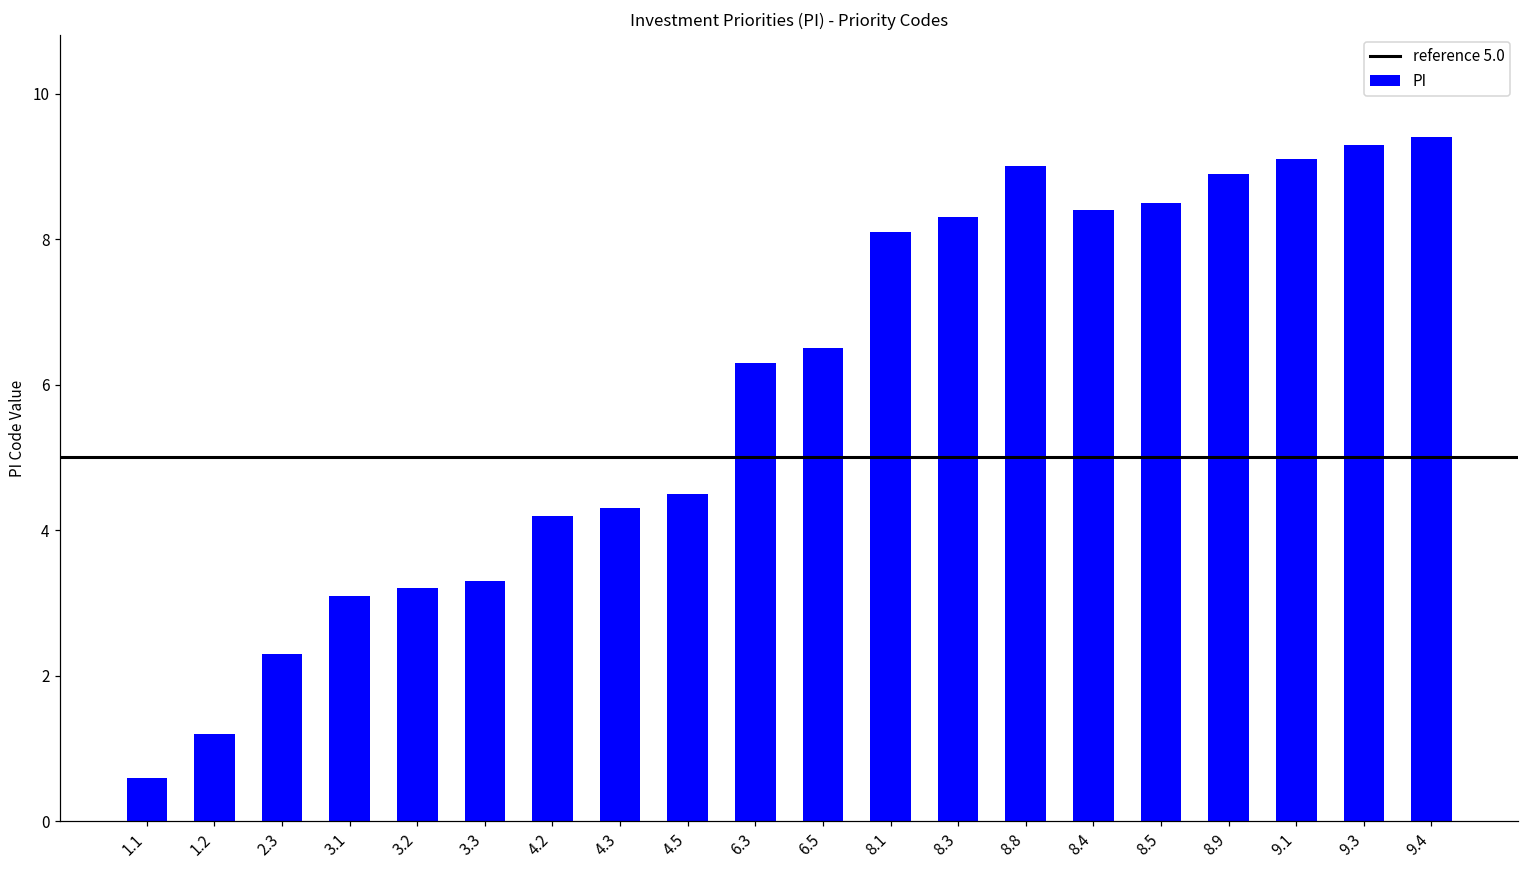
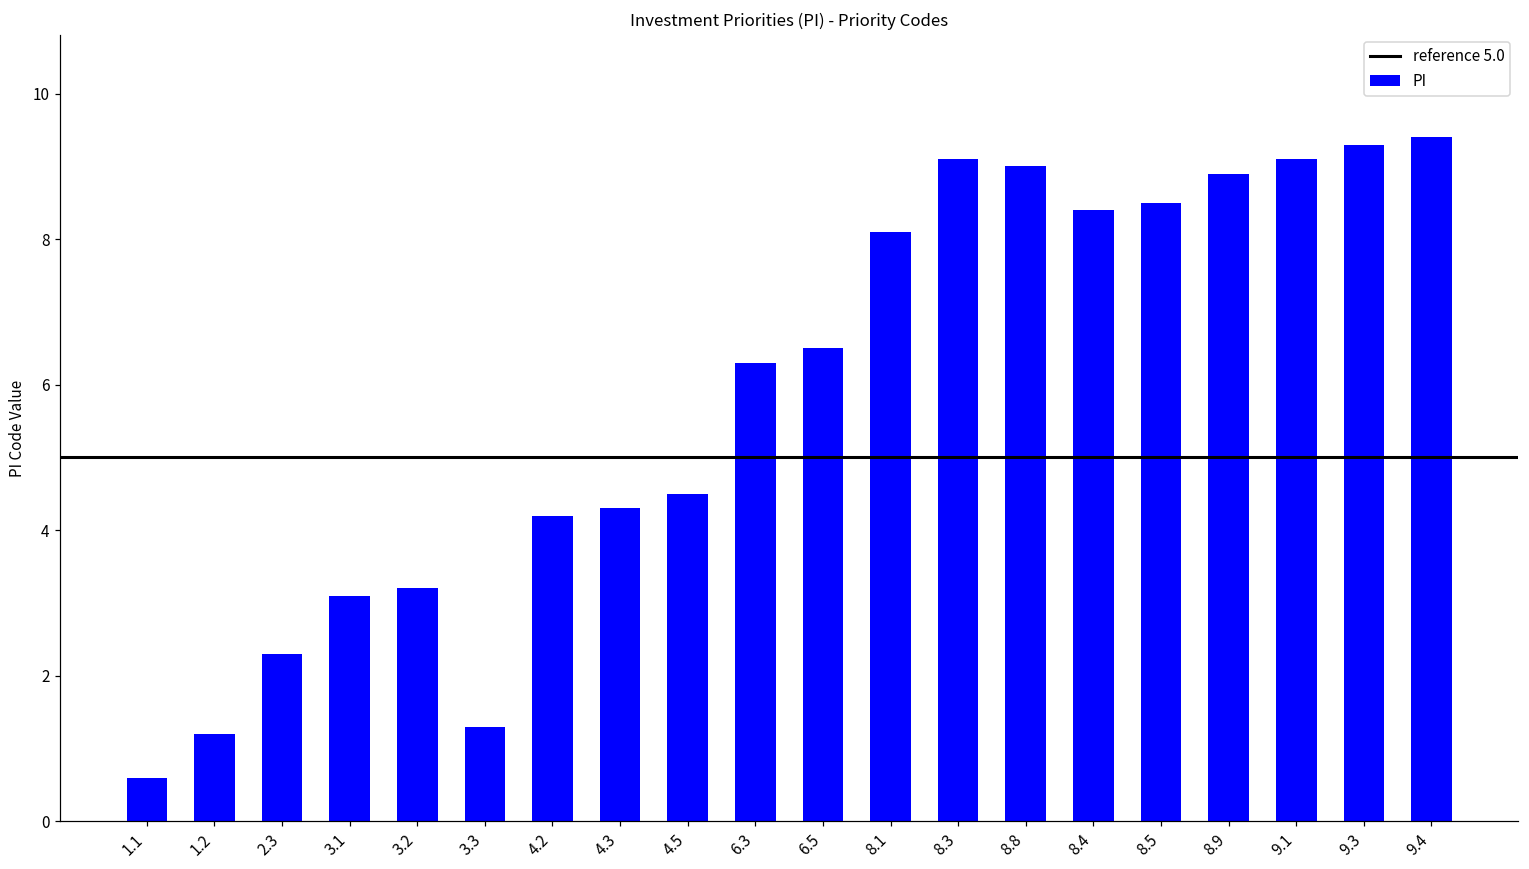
  {
    "1.1": 0.6,
    "1.2": 1.2,
    "2.3": 2.3,
    "3.1": 3.1,
    "3.2": 3.2,
-   "3.3": 3.3,
+   "3.3": 1.3,
    "4.2": 4.2,
    "4.3": 4.3,
    "4.5": 4.5,
    "6.3": 6.3,
    "6.5": 6.5,
    "8.1": 8.1,
-   "8.3": 8.3,
+   "8.3": 9.1,
    "8.8": 9.0,
    "8.4": 8.4,
    "8.5": 8.5,
    "8.9": 8.9,
    "9.1": 9.1,
    "9.3": 9.3,
    "9.4": 9.4
  }
